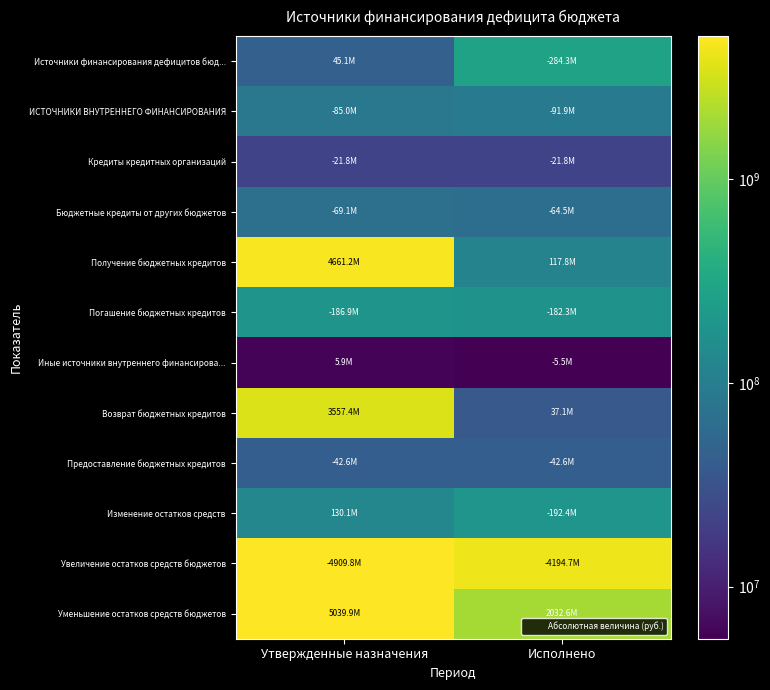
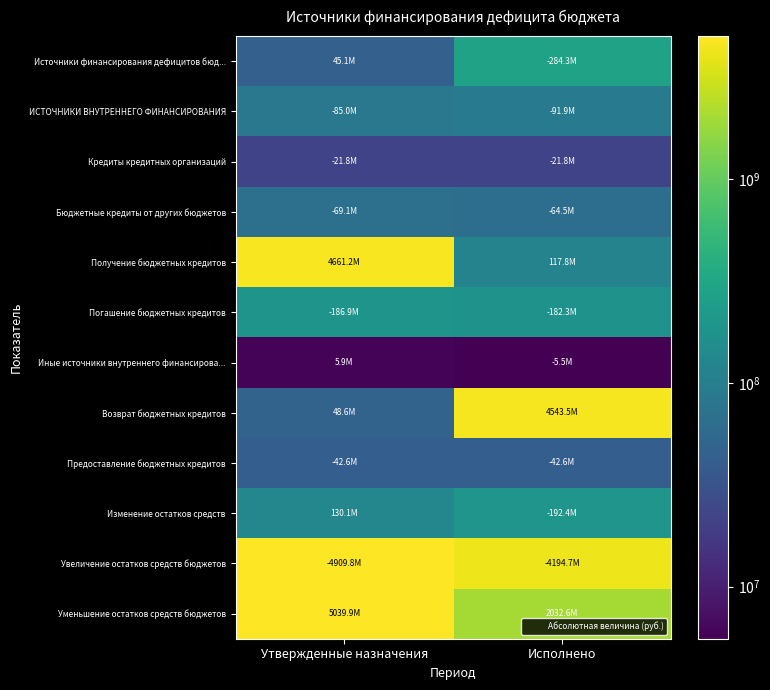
  {
    "Источники финансирования дефицитов бюд...": {
      "Утвержденные назначения": "45.1M",
      "Исполнено": "-284.3M"
    },
    "ИСТОЧНИКИ ВНУТРЕННЕГО ФИНАНСИРОВАНИЯ": {
      "Утвержденные назначения": "-85.0M",
      "Исполнено": "-91.9M"
    },
    "Кредиты кредитных организаций": {
      "Утвержденные назначения": "-21.8M",
      "Исполнено": "-21.8M"
    },
    "Бюджетные кредиты от других бюджетов": {
      "Утвержденные назначения": "-69.1M",
      "Исполнено": "-64.5M"
    },
    "Получение бюджетных кредитов": {
      "Утвержденные назначения": "4661.2M",
      "Исполнено": "117.8M"
    },
    "Погашение бюджетных кредитов": {
      "Утвержденные назначения": "-186.9M",
      "Исполнено": "-182.3M"
    },
    "Иные источники внутреннего финансирова...": {
      "Утвержденные назначения": "5.9M",
      "Исполнено": "-5.5M"
    },
    "Возврат бюджетных кредитов": {
-     "Утвержденные назначения": "3557.4M",
-     "Исполнено": "37.1M"
+     "Утвержденные назначения": "48.6M",
+     "Исполнено": "4543.5M"
    },
    "Предоставление бюджетных кредитов": {
      "Утвержденные назначения": "-42.6M",
      "Исполнено": "-42.6M"
    },
    "Изменение остатков средств": {
      "Утвержденные назначения": "130.1M",
      "Исполнено": "-192.4M"
    },
    "Увеличение остатков средств бюджетов": {
      "Утвержденные назначения": "-4909.8M",
      "Исполнено": "-4194.7M"
    },
    "Уменьшение остатков средств бюджетов": {
      "Утвержденные назначения": "5039.9M",
      "Исполнено": "2032.6M"
    }
  }
